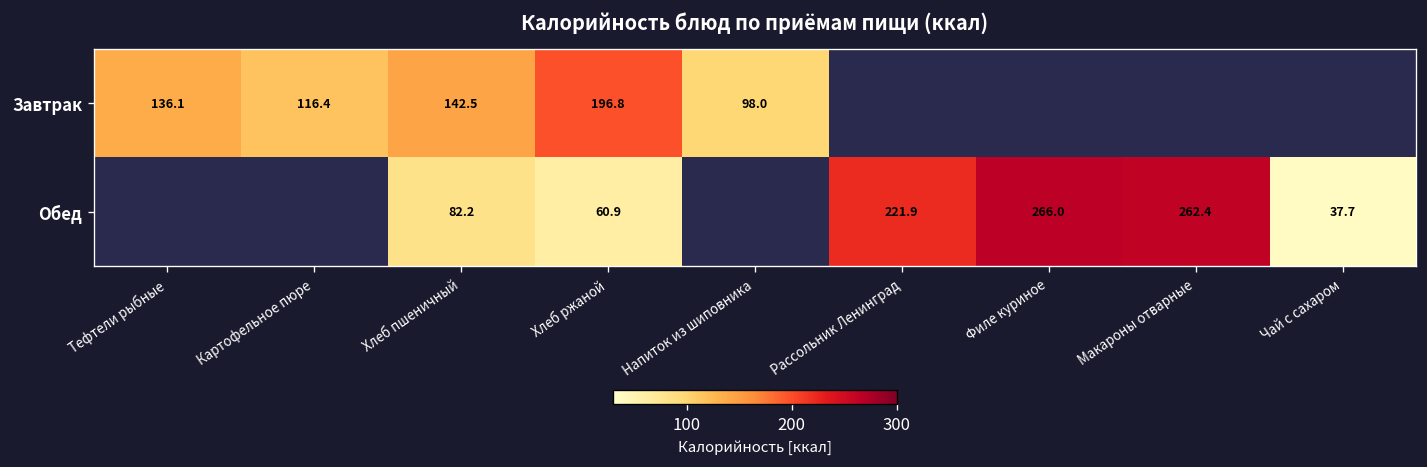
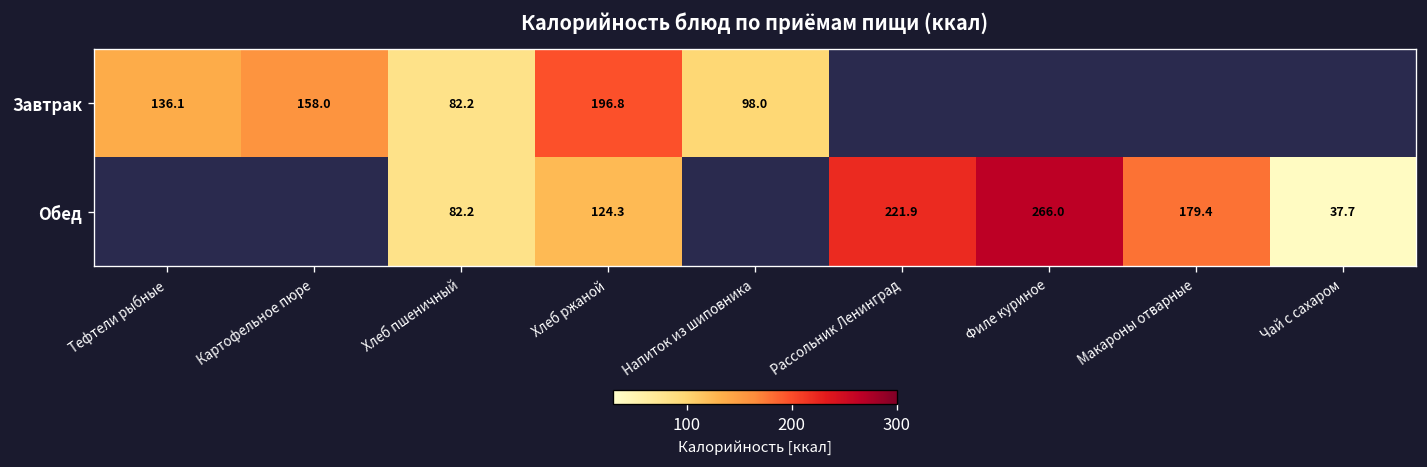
  {
    "Завтрак": {
      "Тефтели рыбные": 136.1,
-     "Картофельное пюре": 116.4,
-     "Хлеб пшеничный": 142.5,
+     "Картофельное пюре": 158.0,
+     "Хлеб пшеничный": 82.2,
      "Хлеб ржаной": 196.8,
      "Напиток из шиповника": 98.0
    },
    "Обед": {
      "Хлеб пшеничный": 82.2,
-     "Хлеб ржаной": 60.9,
+     "Хлеб ржаной": 124.3,
      "Рассольник Ленинград": 221.9,
      "Филе куриное": 266.0,
-     "Макароны отварные": 262.4,
+     "Макароны отварные": 179.4,
      "Чай с сахаром": 37.7
    }
  }
